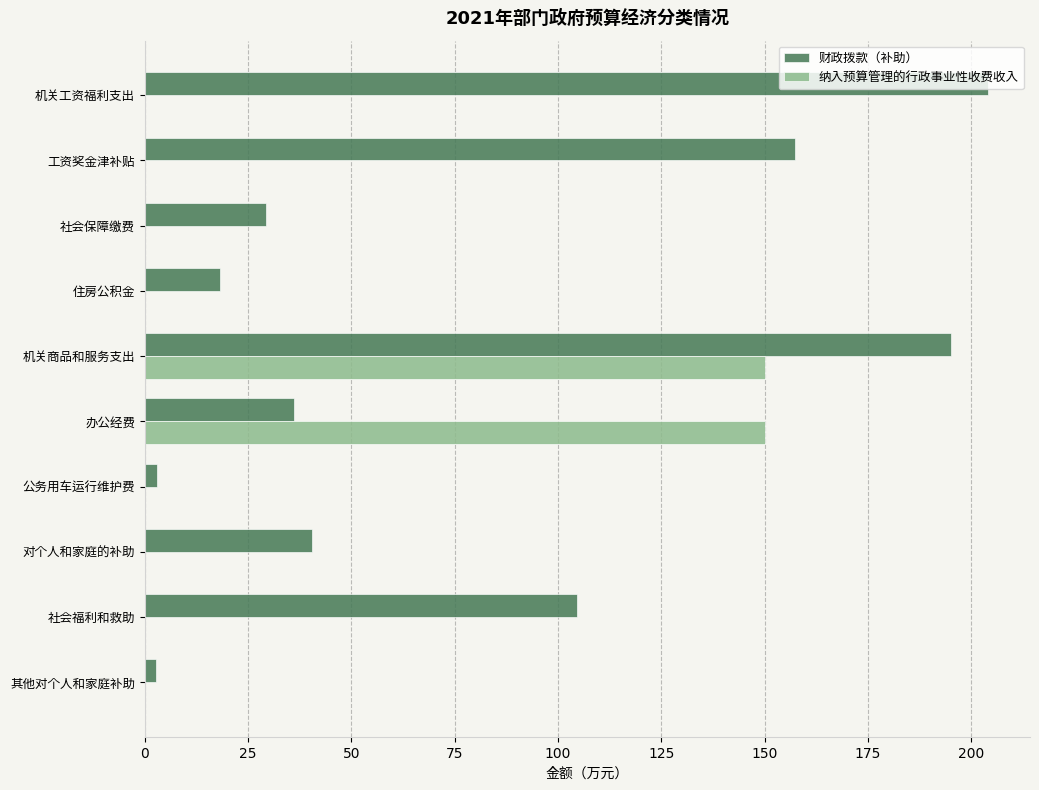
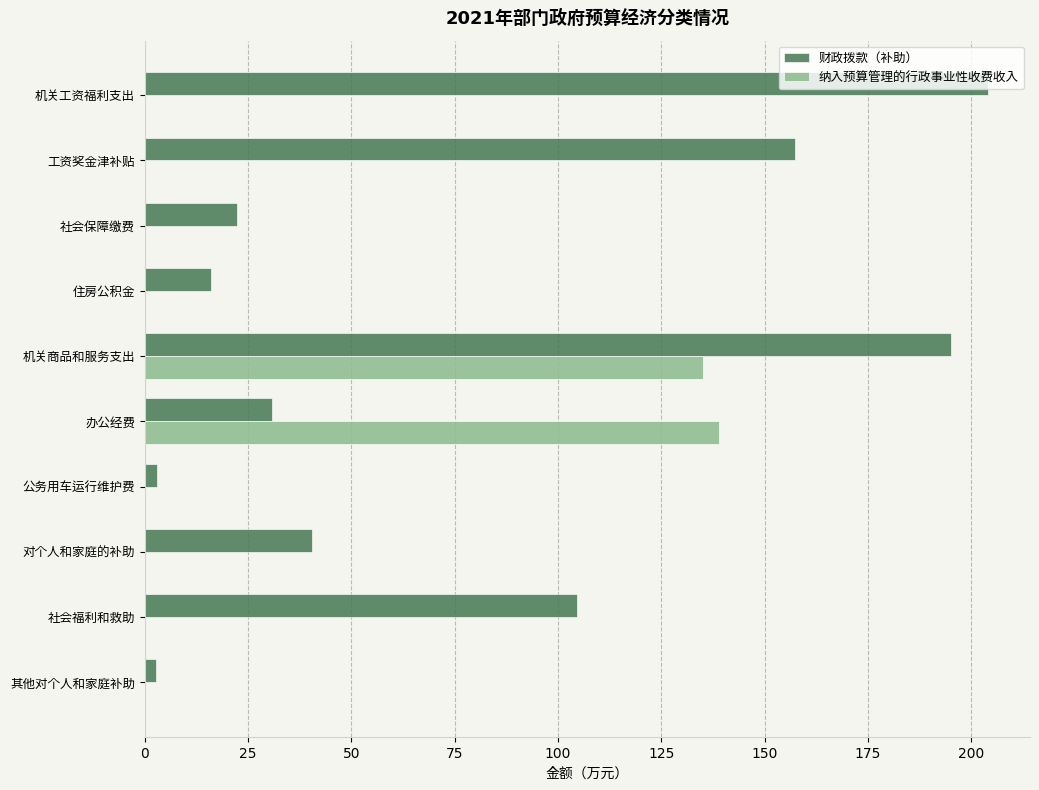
  {
    "财政拨款（补助）": {
      "工资奖金津补贴": 157,
-     "社会保障缴费": 29,
-     "住房公积金": 18,
+     "社会保障缴费": 22,
+     "住房公积金": 16,
      "机关商品和服务支出": 195,
-     "办公经费": 36,
+     "办公经费": 31,
      "公务用车运行维护费": 3,
      "对个人和家庭的补助": 41,
      "社会福利和救助": 105,
      "其他对个人和家庭补助": 3
    },
    "纳入预算管理的行政事业性收费收入": {
      "机关工资福利支出": 0,
      "工资奖金津补贴": 0,
      "社会保障缴费": 0,
      "住房公积金": 0,
-     "机关商品和服务支出": 150,
-     "办公经费": 150,
+     "机关商品和服务支出": 135,
+     "办公经费": 139,
      "公务用车运行维护费": 0,
      "对个人和家庭的补助": 0,
      "社会福利和救助": 0,
      "其他对个人和家庭补助": 0
    }
  }
